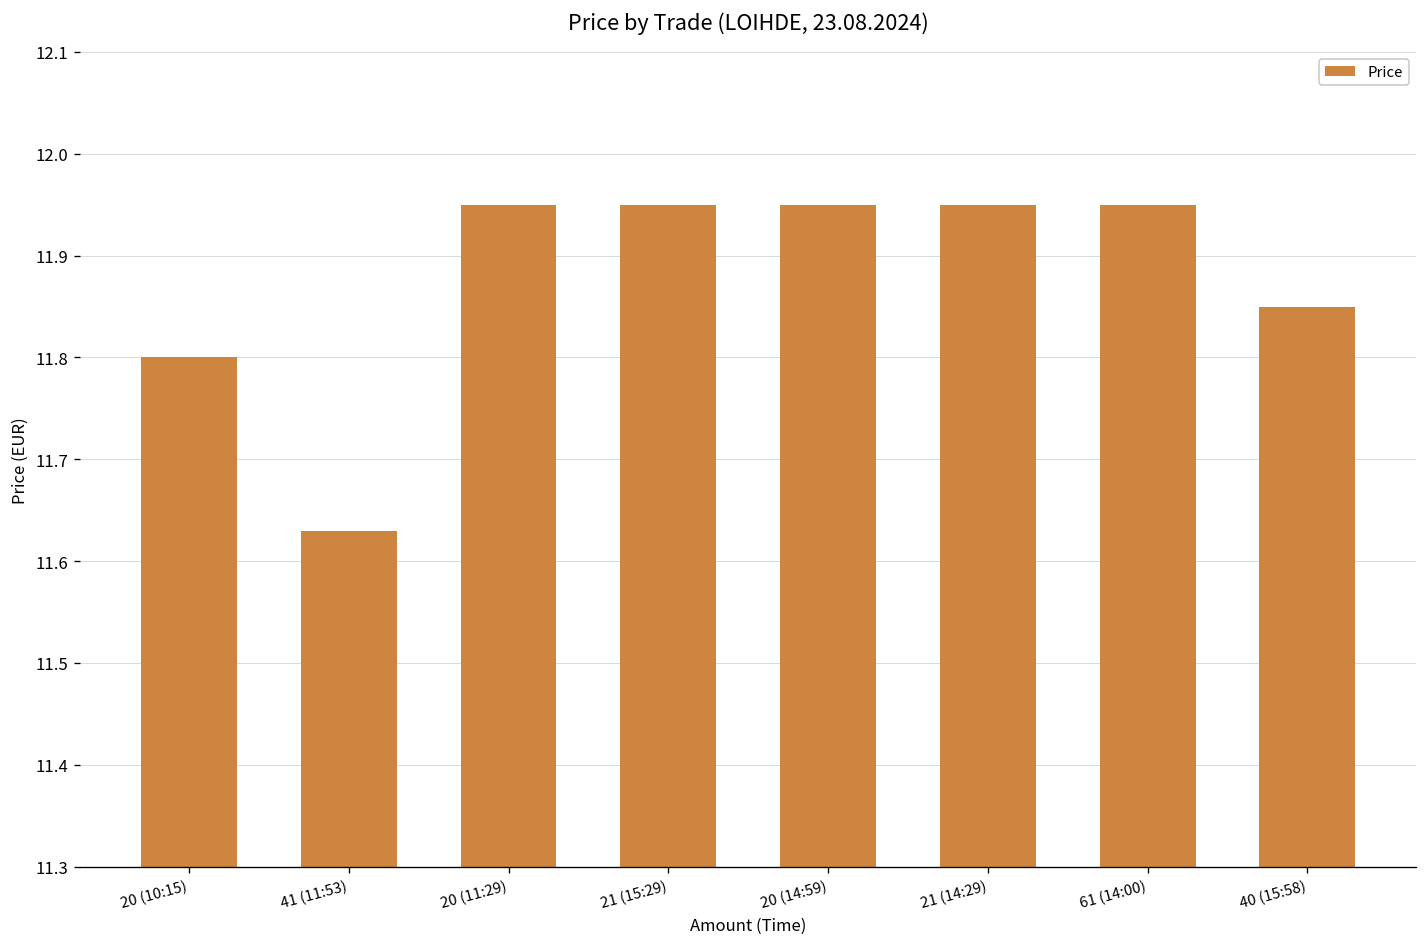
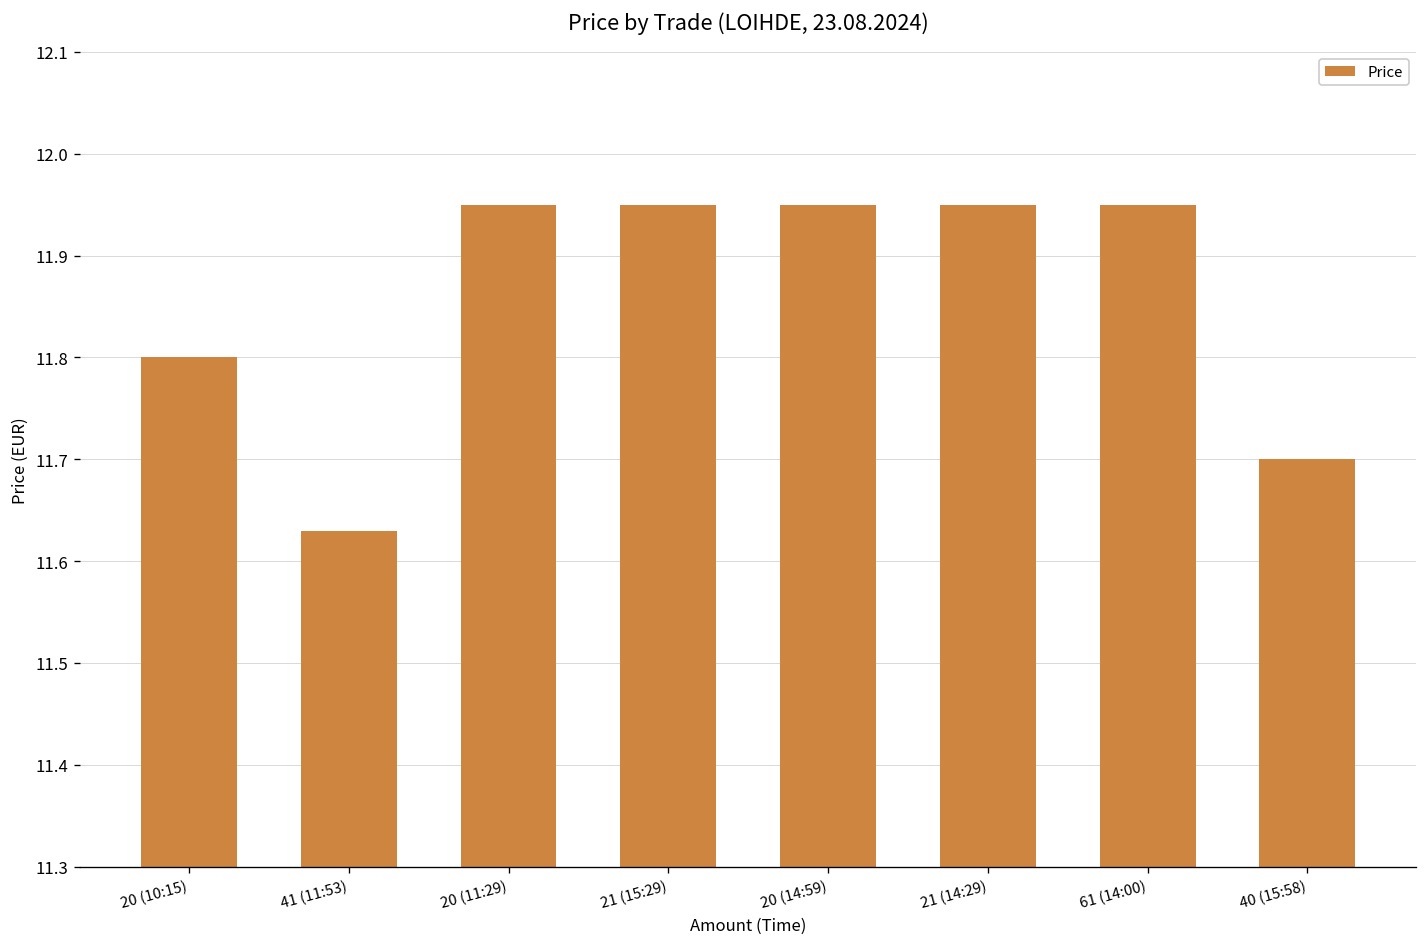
  {
    "20 (10:15)": 11.80,
    "41 (11:53)": 11.63,
    "20 (11:29)": 11.95,
    "21 (15:29)": 11.95,
    "20 (14:59)": 11.95,
    "21 (14:29)": 11.95,
    "61 (14:00)": 11.95,
-   "40 (15:58)": 11.85
+   "40 (15:58)": 11.70
  }
